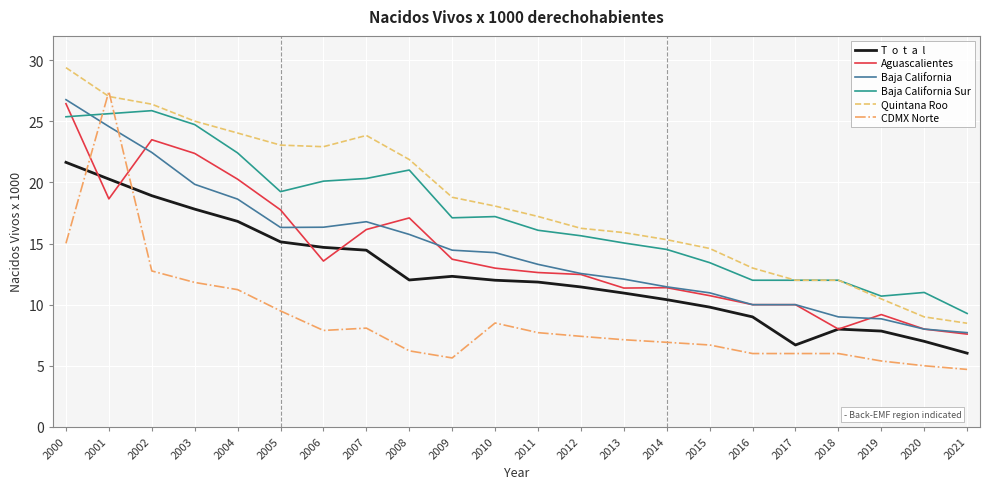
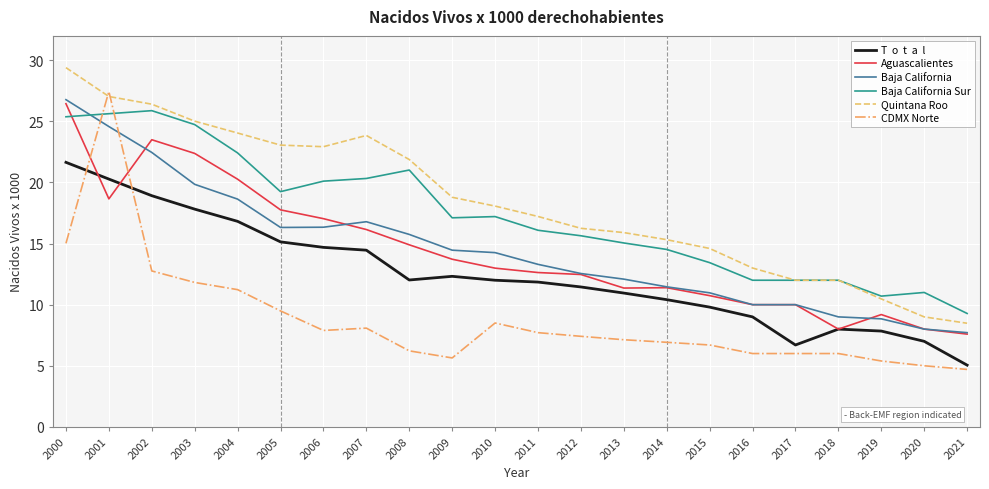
  {
    "T o t a l": {
      "2000": 21.7,
      "2001": 20.3,
      "2002": 18.9,
      "2003": 17.8,
      "2004": 16.8,
      "2005": 15.1,
      "2006": 14.7,
      "2007": 14.5,
      "2008": 12.0,
      "2009": 12.3,
      "2010": 12.0,
      "2011": 11.9,
      "2012": 11.5,
      "2013": 11.0,
      "2014": 10.4,
      "2015": 9.8,
      "2016": 9.0,
      "2017": 6.7,
      "2019": 7.8,
      "2020": 7.0,
-     "2021": 6.0
+     "2021": 5.1
    },
    "Aguascalientes": {
      "2000": 26.5,
      "2001": 18.7,
      "2002": 23.5,
      "2003": 22.4,
      "2004": 20.3,
      "2005": 17.8,
-     "2006": 13.6,
+     "2006": 17.0,
      "2007": 16.2,
-     "2008": 17.1,
+     "2008": 14.9,
      "2009": 13.7,
      "2010": 13.0,
      "2011": 12.6,
      "2013": 11.4,
      "2015": 10.7,
      "2019": 9.2
    }
  }
